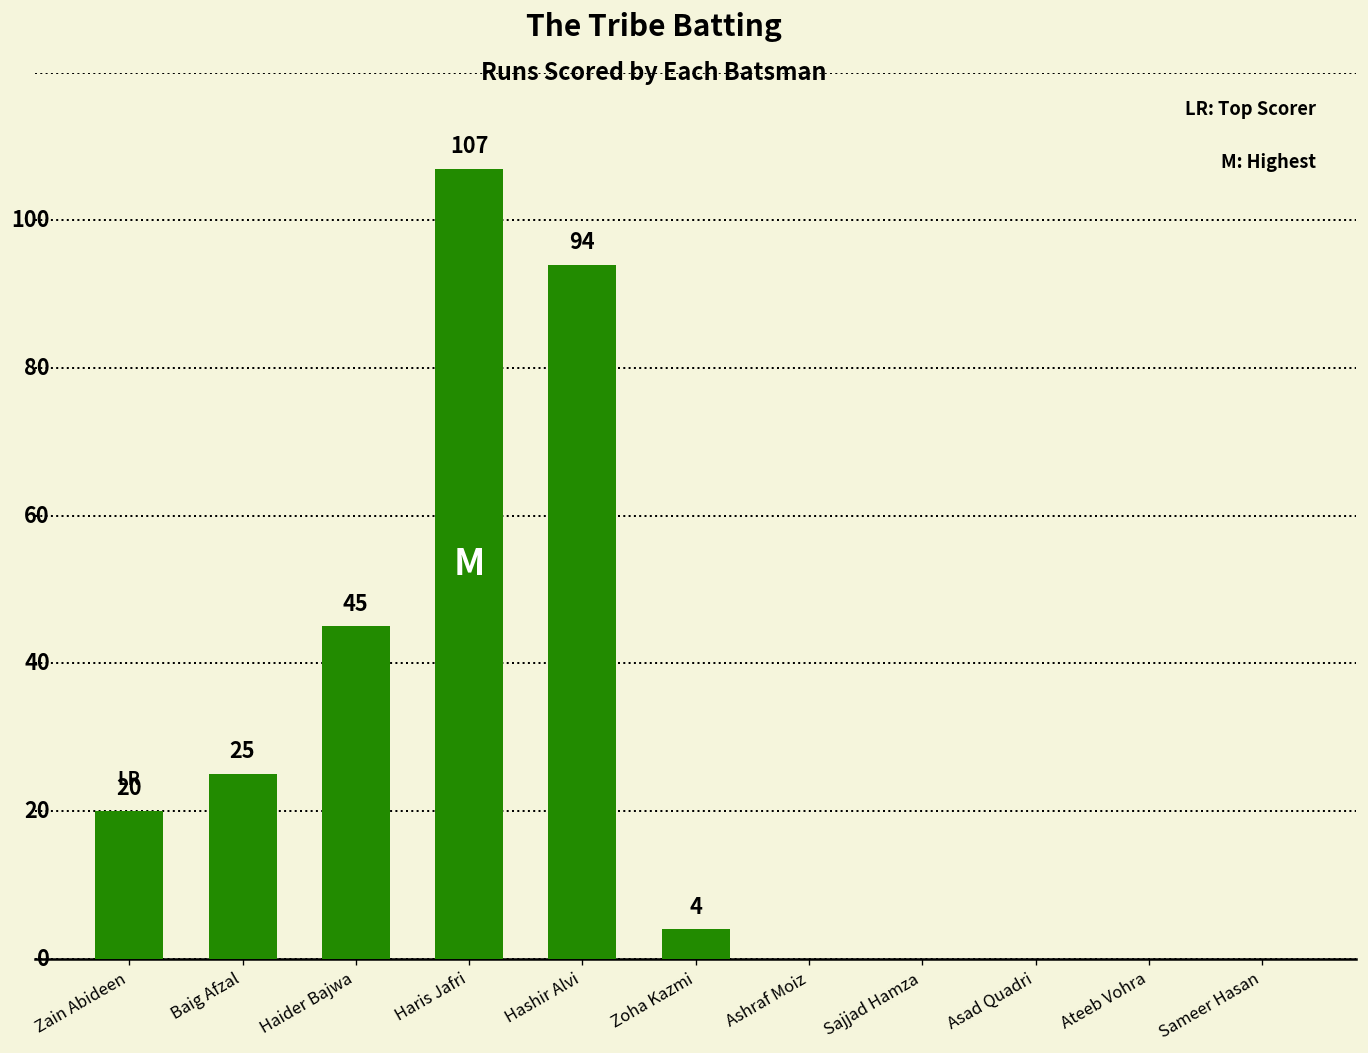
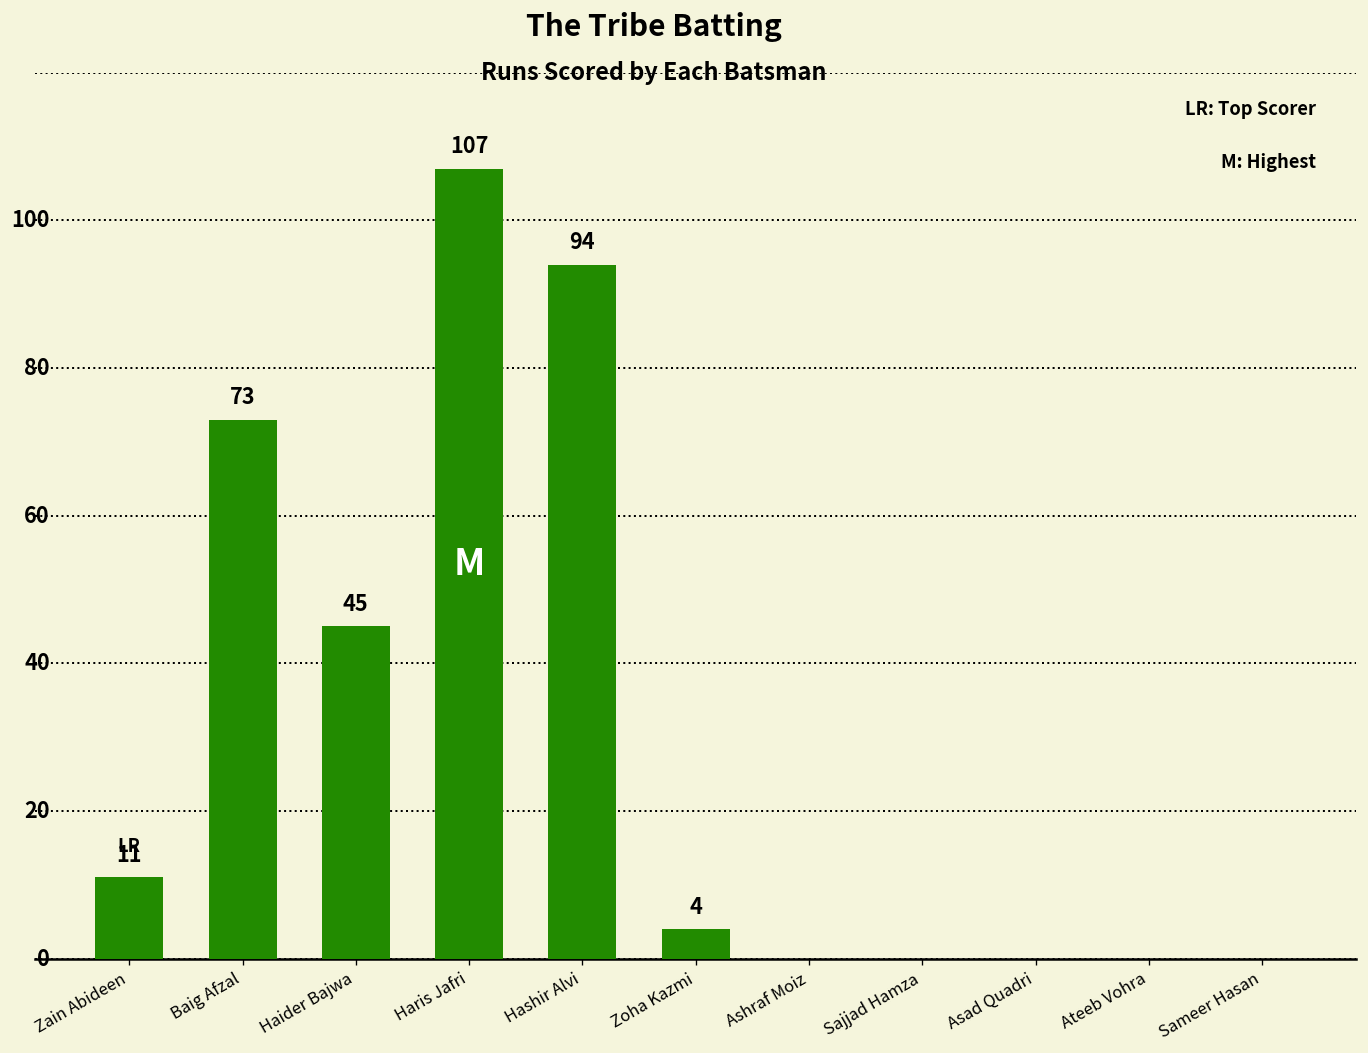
  {
-   "Zain Abideen": 20,
-   "Baig Afzal": 25,
+   "Zain Abideen": 11,
+   "Baig Afzal": 73,
    "Haider Bajwa": 45,
    "Haris Jafri": 107,
    "Hashir Alvi": 94,
    "Zoha Kazmi": 4
  }
